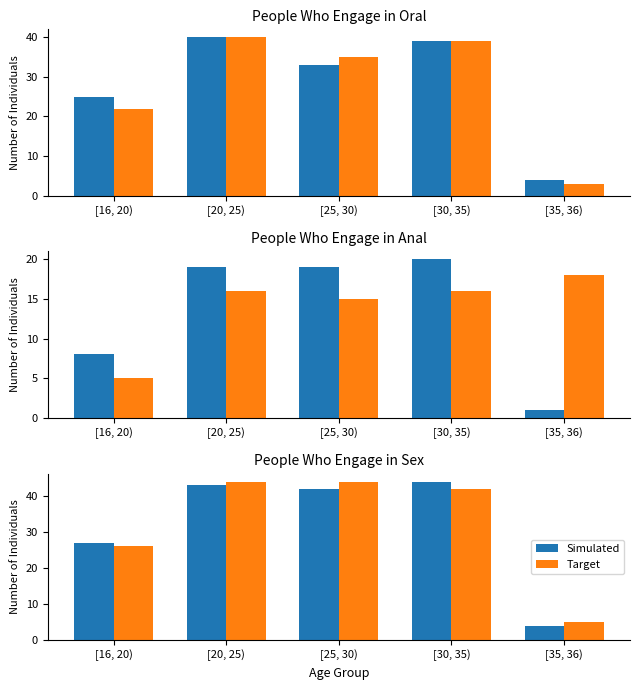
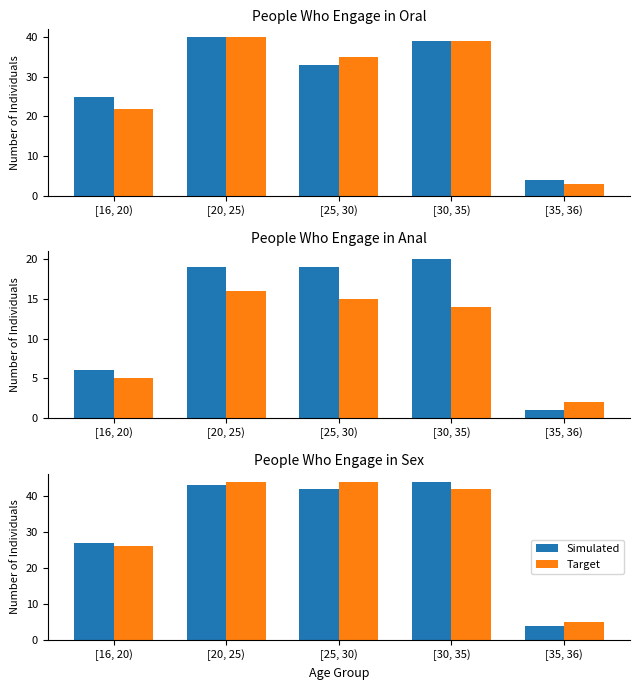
  {
    "People Who Engage in Oral": {
      "Simulated": {
        "[16, 20)": 25,
        "[20, 25)": 40,
        "[25, 30)": 33,
        "[30, 35)": 39,
        "[35, 36)": 4
      },
      "Target": {
        "[16, 20)": 22,
        "[20, 25)": 40,
        "[25, 30)": 35,
        "[30, 35)": 39,
        "[35, 36)": 3
      }
    },
    "People Who Engage in Anal": {
      "Simulated": {
-       "[16, 20)": 8,
+       "[16, 20)": 6,
        "[20, 25)": 19,
        "[25, 30)": 19,
        "[30, 35)": 20,
        "[35, 36)": 1
      },
      "Target": {
        "[16, 20)": 5,
        "[20, 25)": 16,
        "[25, 30)": 15,
-       "[30, 35)": 16,
-       "[35, 36)": 18
+       "[30, 35)": 14,
+       "[35, 36)": 2
      }
    },
    "People Who Engage in Sex": {
      "Simulated": {
        "[16, 20)": 27,
        "[20, 25)": 43,
        "[25, 30)": 42,
        "[30, 35)": 44,
        "[35, 36)": 4
      },
      "Target": {
        "[16, 20)": 26,
        "[20, 25)": 44,
        "[25, 30)": 44,
        "[30, 35)": 42,
        "[35, 36)": 5
      }
    }
  }
